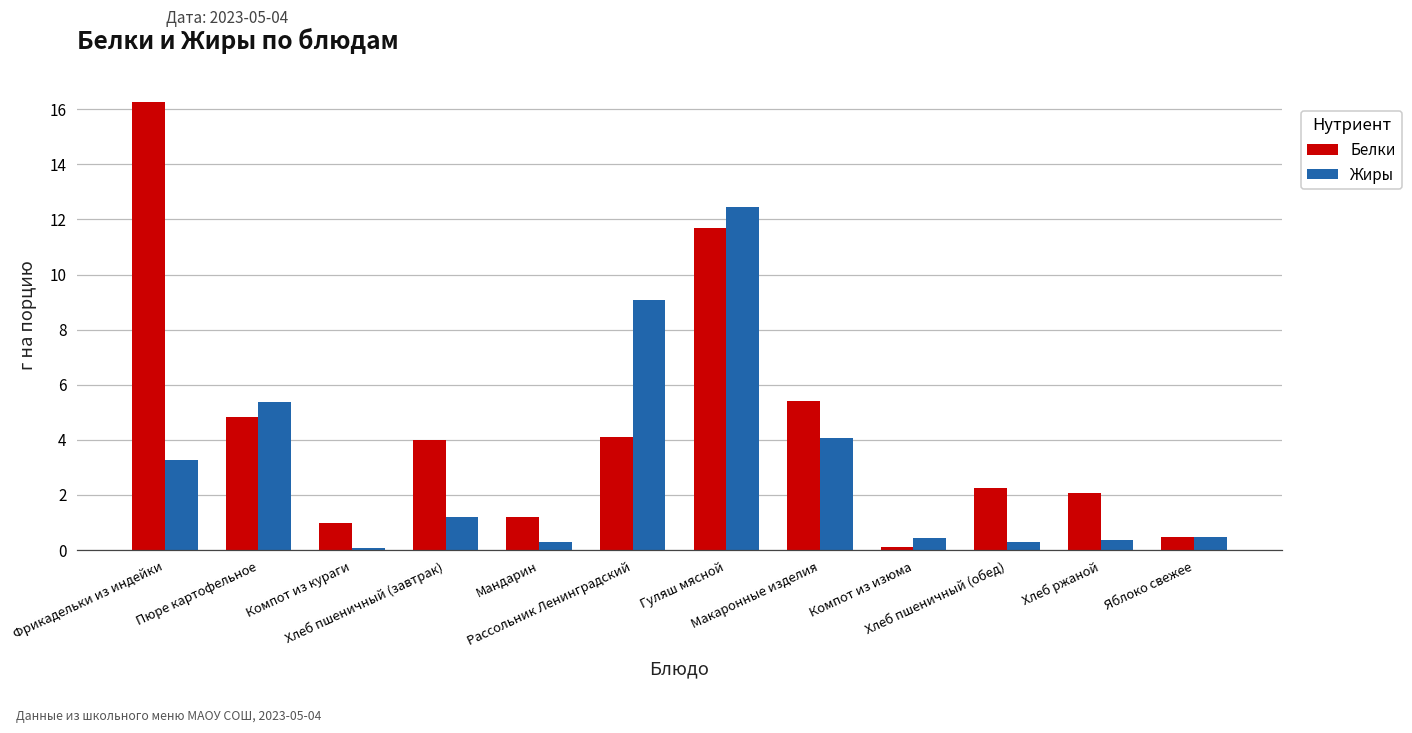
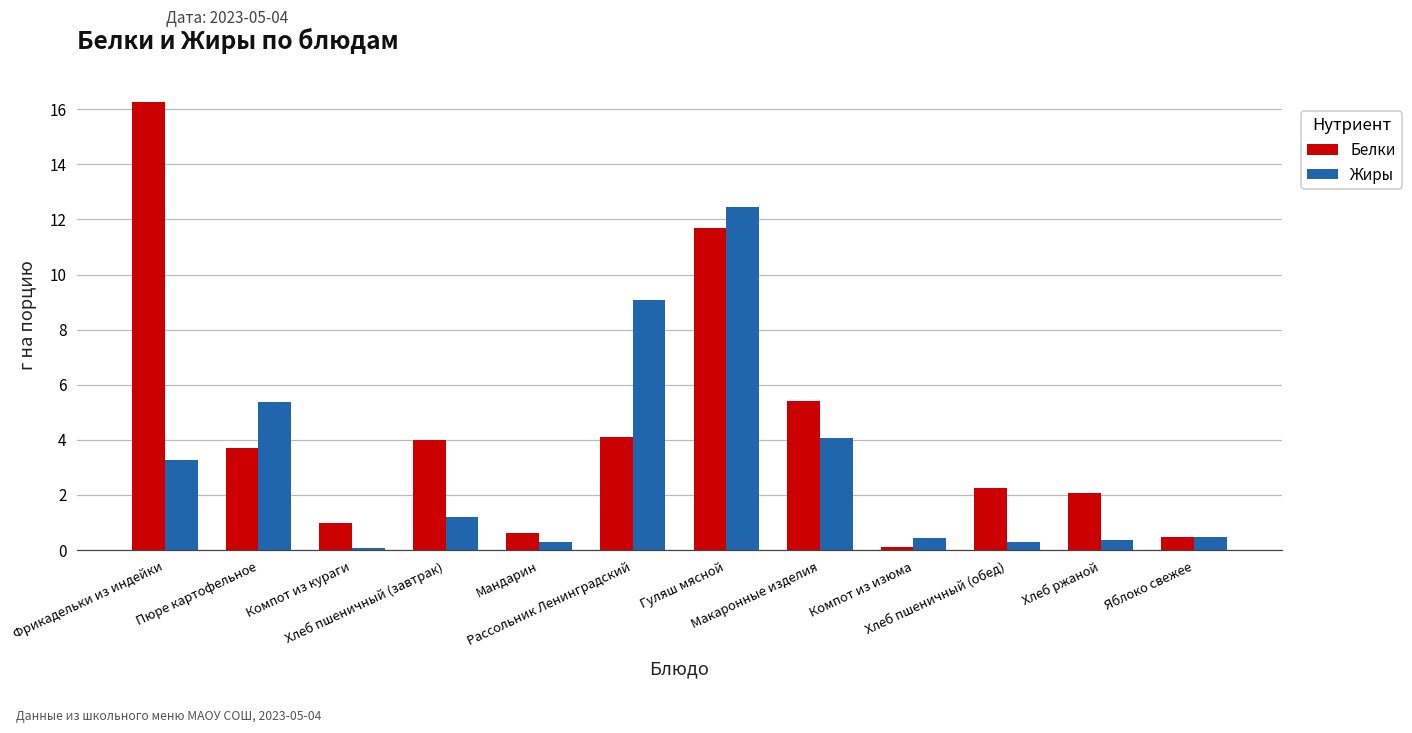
  {
    "Белки": {
      "Фрикадельки из индейки": 16.3,
-     "Пюре картофельное": 4.8,
+     "Пюре картофельное": 3.7,
      "Компот из кураги": 1.0,
      "Хлеб пшеничный (завтрак)": 4.0,
-     "Мандарин": 1.2,
+     "Мандарин": 0.6,
      "Рассольник Ленинградский": 4.1,
      "Гуляш мясной": 11.7,
      "Макаронные изделия": 5.4,
      "Компот из изюма": 0.1,
      "Хлеб пшеничный (обед)": 2.3,
      "Хлеб ржаной": 2.1,
      "Яблоко свежее": 0.5
    },
    "Жиры": {
      "Фрикадельки из индейки": 3.3,
      "Пюре картофельное": 5.4,
      "Хлеб пшеничный (завтрак)": 1.2,
      "Мандарин": 0.3,
      "Рассольник Ленинградский": 9.1,
      "Гуляш мясной": 12.5,
      "Макаронные изделия": 4.1,
      "Компот из изюма": 0.4,
      "Хлеб пшеничный (обед)": 0.3,
      "Хлеб ржаной": 0.4,
      "Яблоко свежее": 0.5
    }
  }
